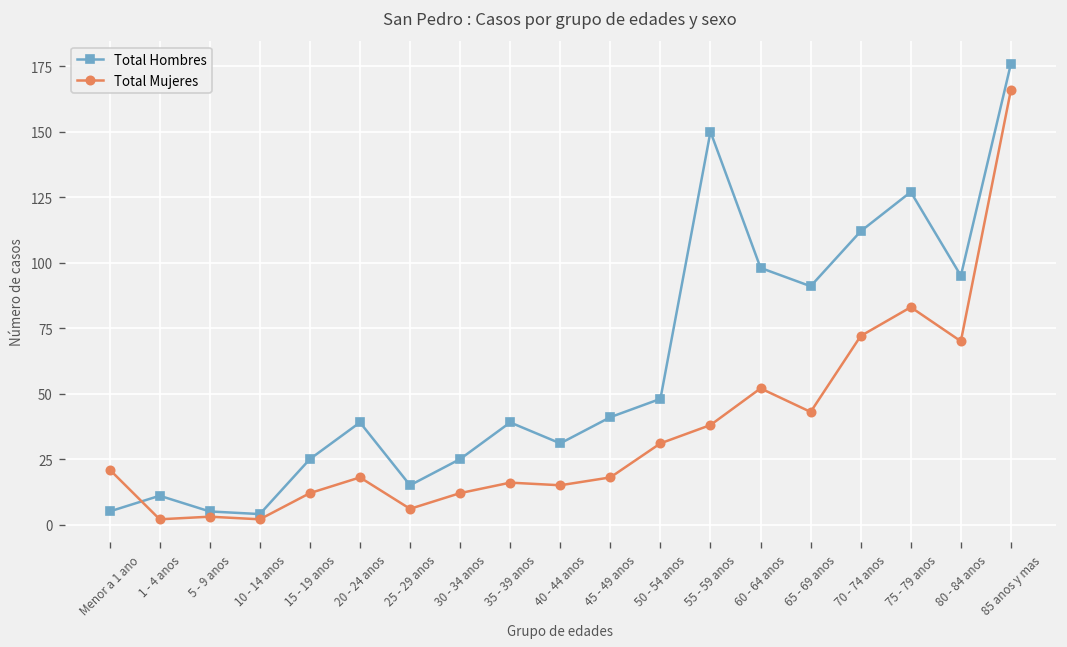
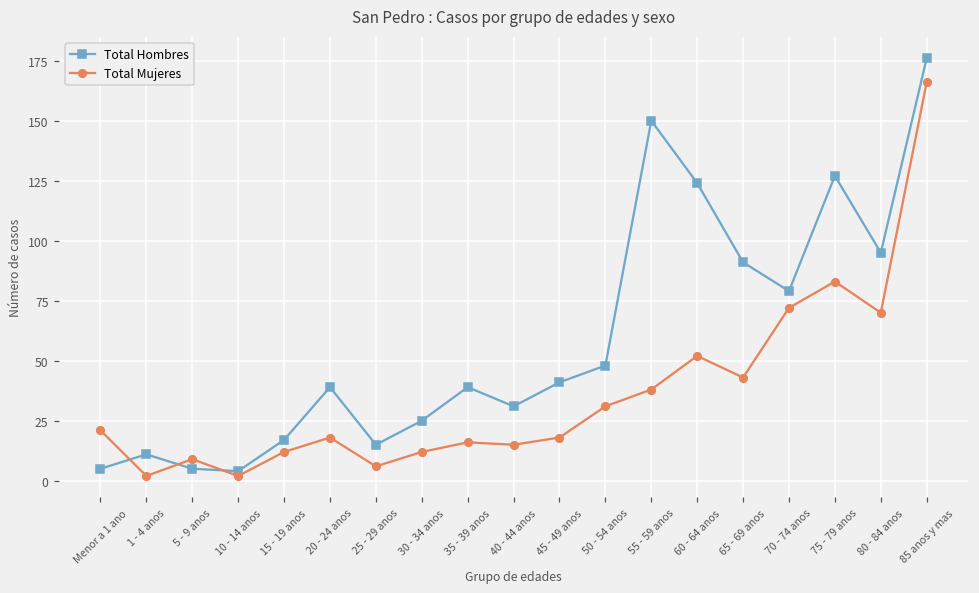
  {
    "Total Hombres": {
      "Menor a 1 ano": 5,
      "1 - 4 anos": 11,
      "5 - 9 anos": 5,
      "10 - 14 anos": 4,
-     "15 - 19 anos": 25,
+     "15 - 19 anos": 17,
      "20 - 24 anos": 39,
      "25 - 29 anos": 15,
      "30 - 34 anos": 25,
      "35 - 39 anos": 39,
      "40 - 44 anos": 31,
      "45 - 49 anos": 41,
      "50 - 54 anos": 48,
      "55 - 59 anos": 150,
-     "60 - 64 anos": 98,
+     "60 - 64 anos": 124,
      "65 - 69 anos": 91,
-     "70 - 74 anos": 112,
+     "70 - 74 anos": 79,
      "75 - 79 anos": 127,
      "80 - 84 anos": 95,
      "85 anos y mas": 176
    },
    "Total Mujeres": {
      "Menor a 1 ano": 21,
      "1 - 4 anos": 2,
-     "5 - 9 anos": 3,
+     "5 - 9 anos": 9,
      "10 - 14 anos": 2,
      "15 - 19 anos": 12,
      "20 - 24 anos": 18,
      "25 - 29 anos": 6,
      "30 - 34 anos": 12,
      "35 - 39 anos": 16,
      "40 - 44 anos": 15,
      "45 - 49 anos": 18,
      "50 - 54 anos": 31,
      "55 - 59 anos": 38,
      "60 - 64 anos": 52,
      "65 - 69 anos": 43,
      "70 - 74 anos": 72,
      "75 - 79 anos": 83,
      "80 - 84 anos": 70,
      "85 anos y mas": 166
    }
  }
